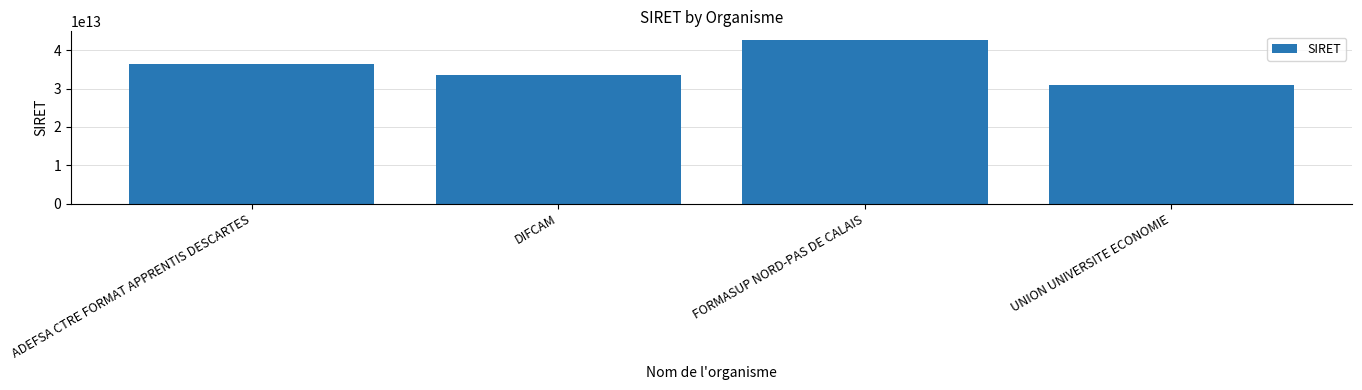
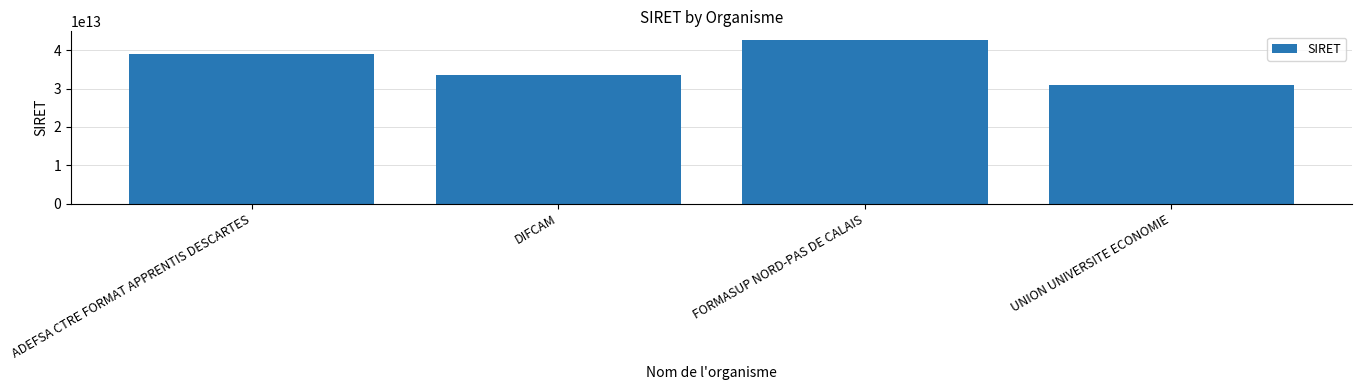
  {
-   "ADEFSA CTRE FORMAT APPRENTIS DESCARTES": 36000000000000,
+   "ADEFSA CTRE FORMAT APPRENTIS DESCARTES": 39000000000000,
    "DIFCAM": 34000000000000,
    "FORMASUP NORD-PAS DE CALAIS": 43000000000000,
    "UNION UNIVERSITE ECONOMIE": 31000000000000
  }
